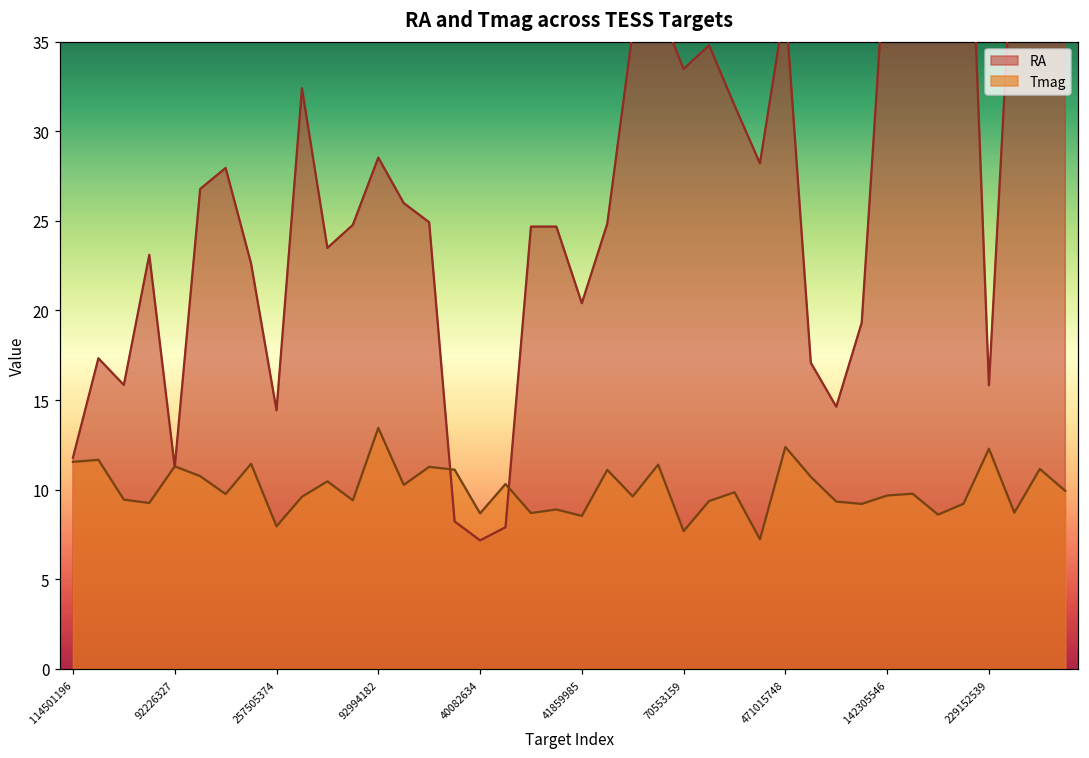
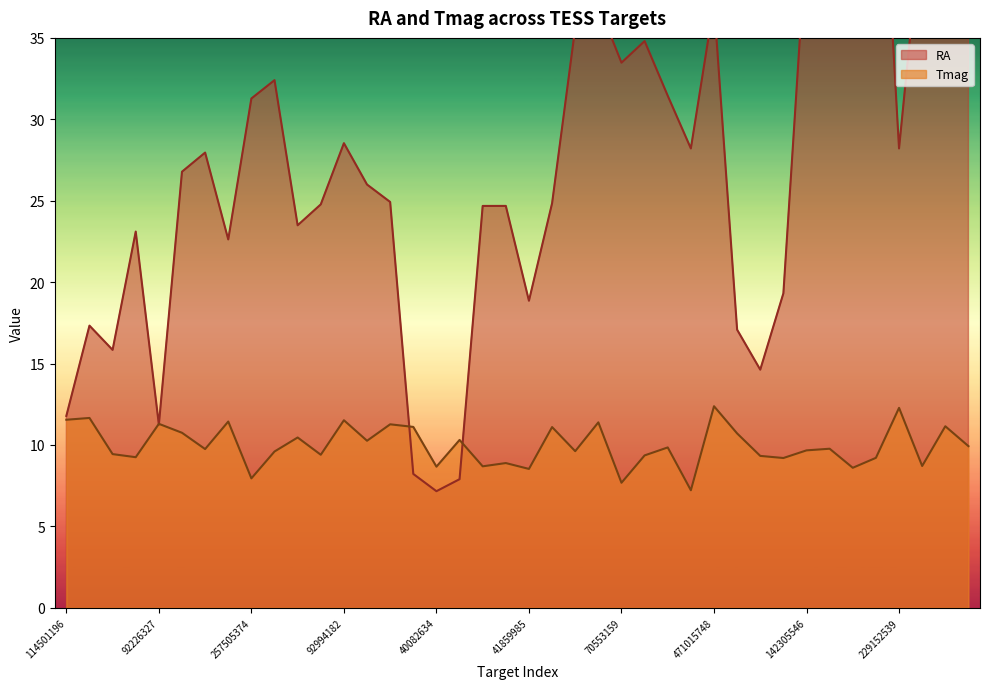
  {
    "RA": {
      "114501196": 11.8,
-     "257505374": 14.4,
+     "257505374": 31.3,
      "92994182": 28.5,
      "40082634": 7.2,
-     "41859985": 20.4,
+     "41859985": 18.9,
      "70553159": 33.5,
-     "229152539": 15.8
+     "229152539": 28.2
    },
    "Tmag": {
      "114501196": 11.6,
      "257505374": 8.0,
-     "92994182": 13.4,
+     "92994182": 11.5,
      "40082634": 8.7,
      "41859985": 8.5,
      "70553159": 7.7,
      "471015748": 12.4,
      "142305546": 9.7,
      "229152539": 12.3
    }
  }
